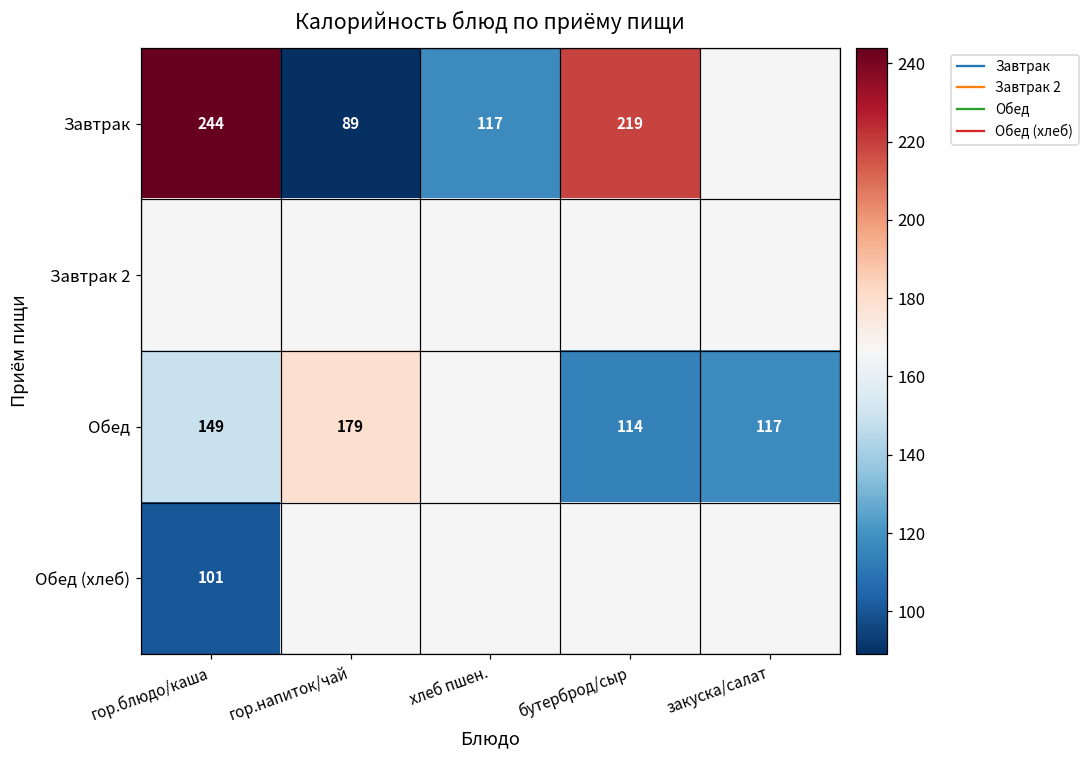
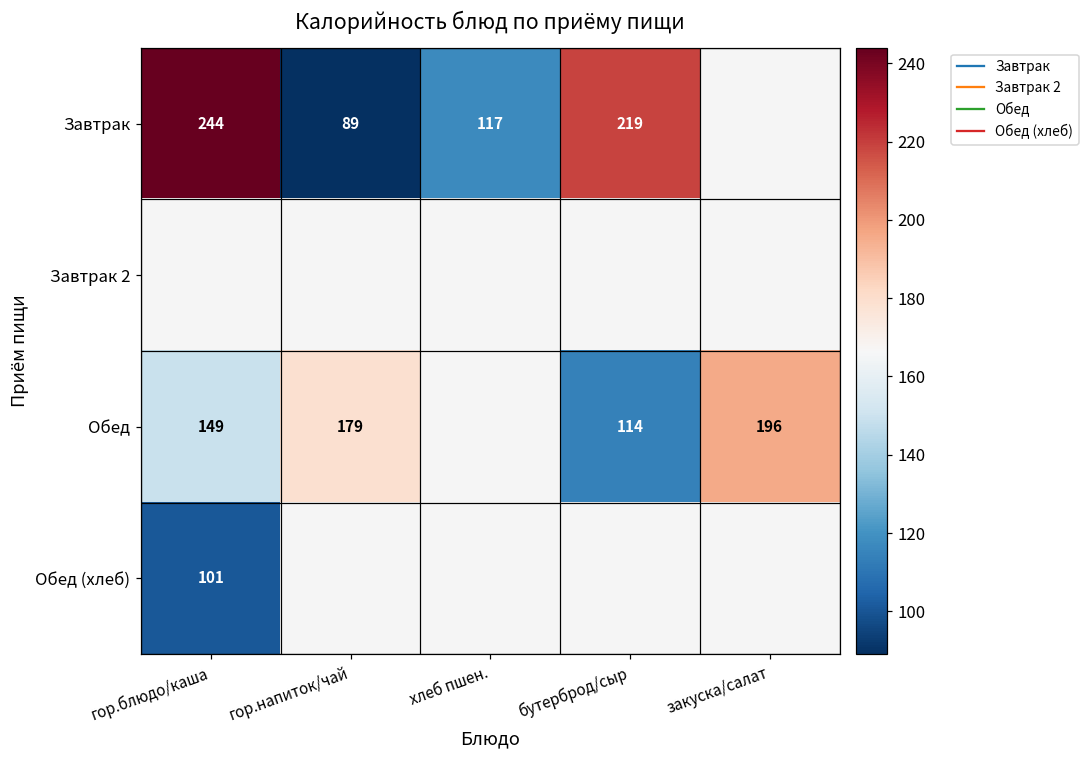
  {
    "Завтрак": {
      "гор.блюдо/каша": 244,
      "гор.напиток/чай": 89,
      "хлеб пшен.": 117,
      "бутерброд/сыр": 219
    },
    "Обед": {
      "гор.блюдо/каша": 149,
      "гор.напиток/чай": 179,
      "бутерброд/сыр": 114,
-     "закуска/салат": 117
+     "закуска/салат": 196
    },
    "Обед (хлеб)": {
      "гор.блюдо/каша": 101
    }
  }
